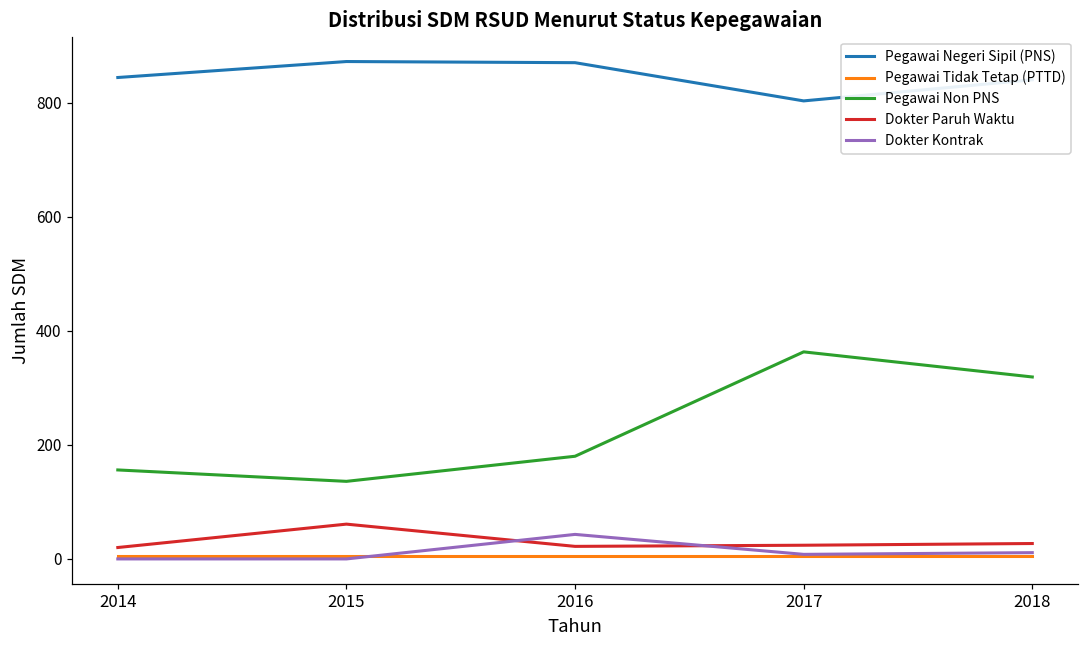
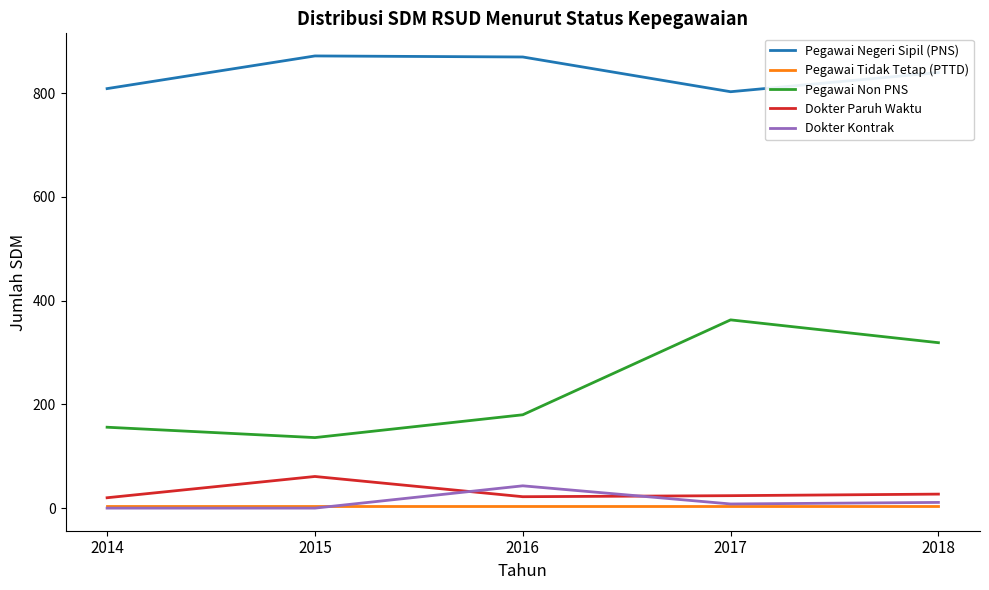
  {
    "Pegawai Negeri Sipil (PNS)": {
-     "2014": 840,
+     "2014": 810,
      "2015": 870,
      "2016": 870,
      "2017": 800
    },
    "Pegawai Tidak Tetap (PTTD)": {
      "2014": 10,
      "2015": 10,
      "2016": 10,
      "2018": 10
    },
    "Pegawai Non PNS": {
      "2014": 160,
      "2015": 140,
      "2016": 180,
      "2017": 360,
      "2018": 320
    },
    "Dokter Paruh Waktu": {
      "2014": 20,
      "2015": 60,
      "2016": 20,
      "2017": 20,
      "2018": 30
    },
    "Dokter Kontrak": {
      "2014": 0,
      "2015": 0,
      "2016": 40,
      "2018": 10
    }
  }
